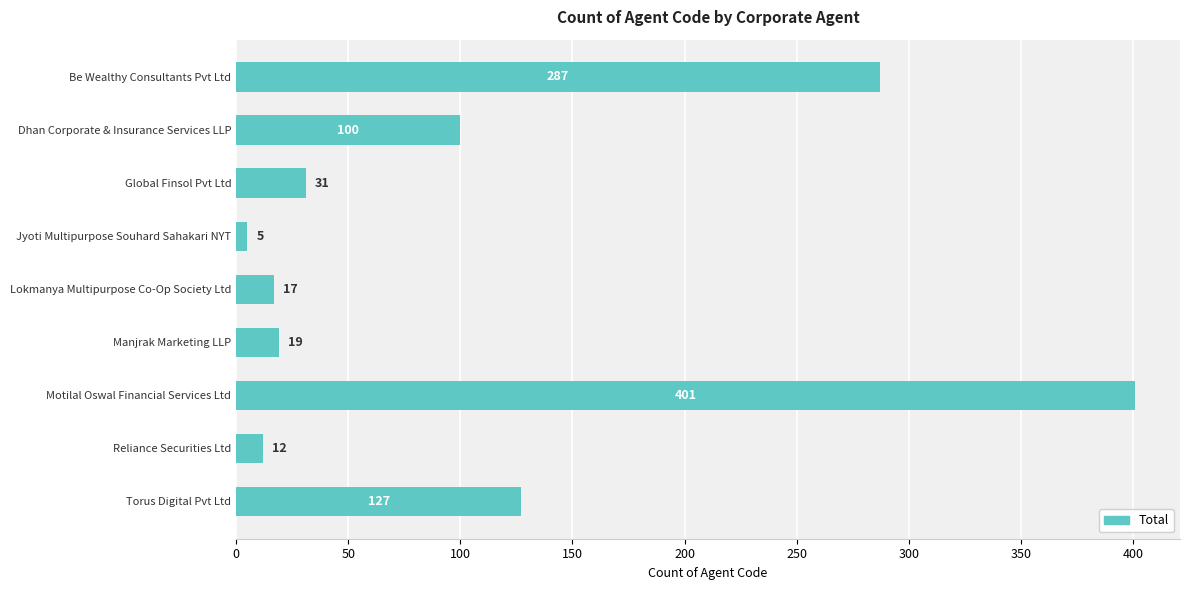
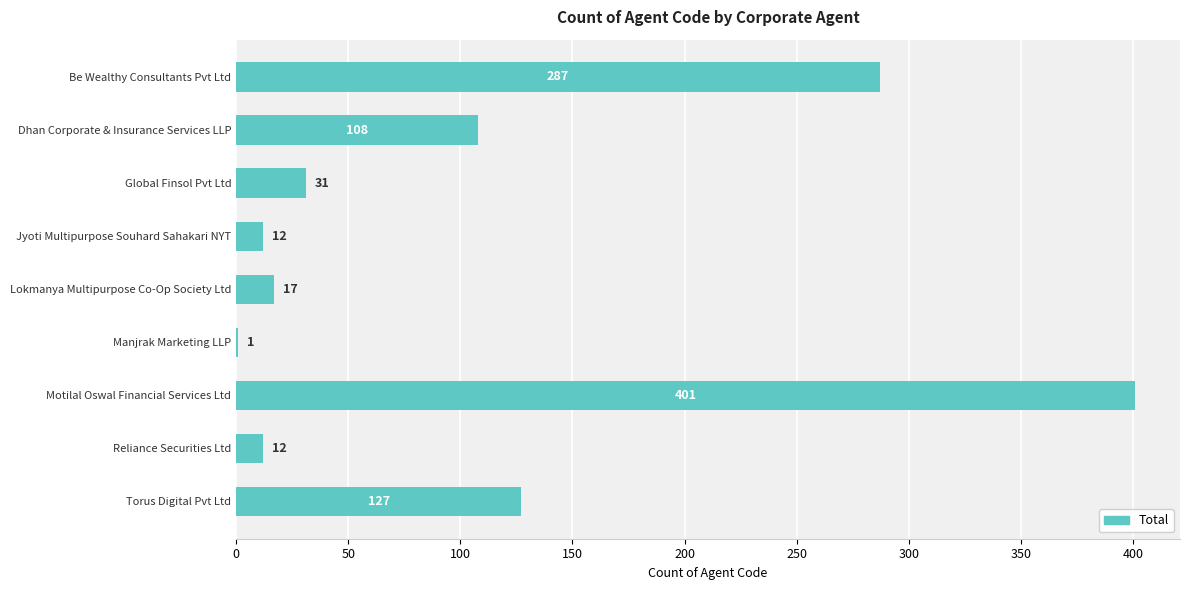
  {
    "Be Wealthy Consultants Pvt Ltd": 287,
-   "Dhan Corporate & Insurance Services LLP": 100,
+   "Dhan Corporate & Insurance Services LLP": 108,
    "Global Finsol Pvt Ltd": 31,
-   "Jyoti Multipurpose Souhard Sahakari NYT": 5,
+   "Jyoti Multipurpose Souhard Sahakari NYT": 12,
    "Lokmanya Multipurpose Co-Op Society Ltd": 17,
-   "Manjrak Marketing LLP": 19,
+   "Manjrak Marketing LLP": 1,
    "Motilal Oswal Financial Services Ltd": 401,
    "Reliance Securities Ltd": 12,
    "Torus Digital Pvt Ltd": 127
  }
